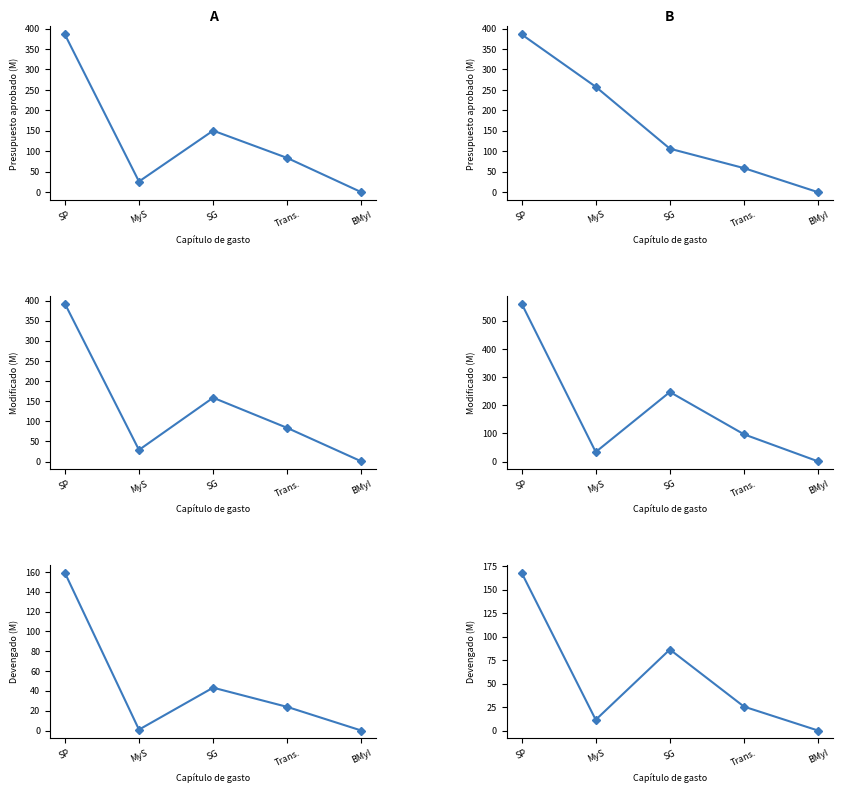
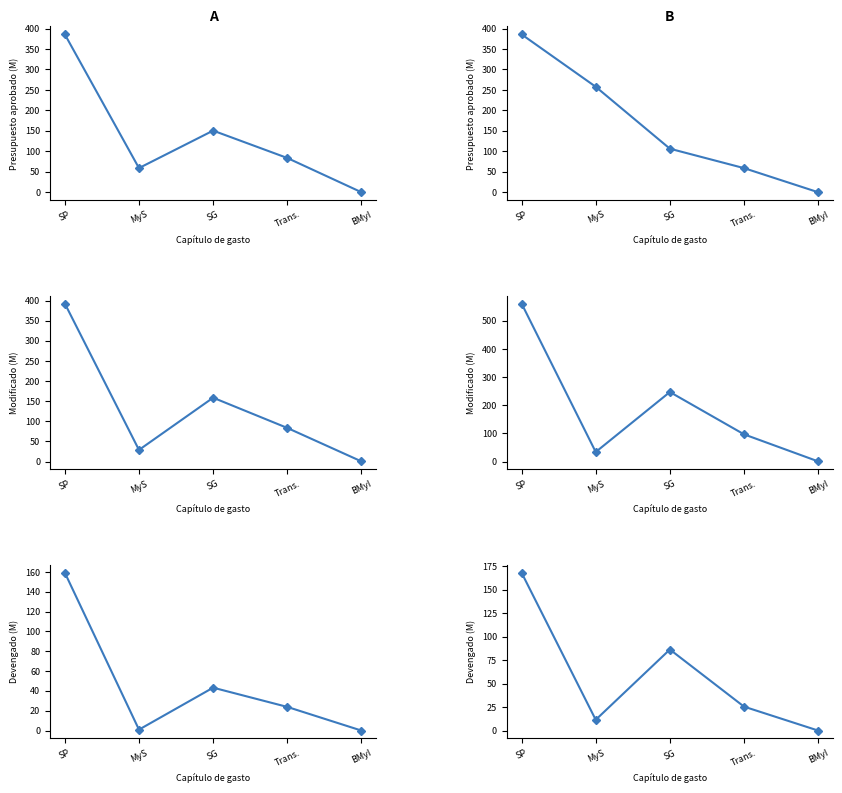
  {
    "A": {
      "SP": 390,
-     "MyS": 30,
+     "MyS": 60,
      "SG": 150,
      "Trans.": 80,
      "BMyI": 0
    },
    "B": {
      "SP": 390,
      "MyS": 260,
      "SG": 110,
      "Trans.": 60,
      "BMyI": 0
    }
  }
